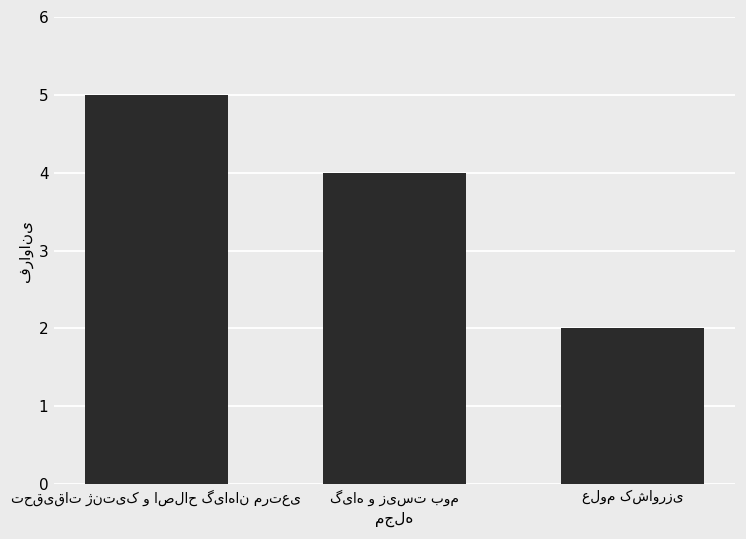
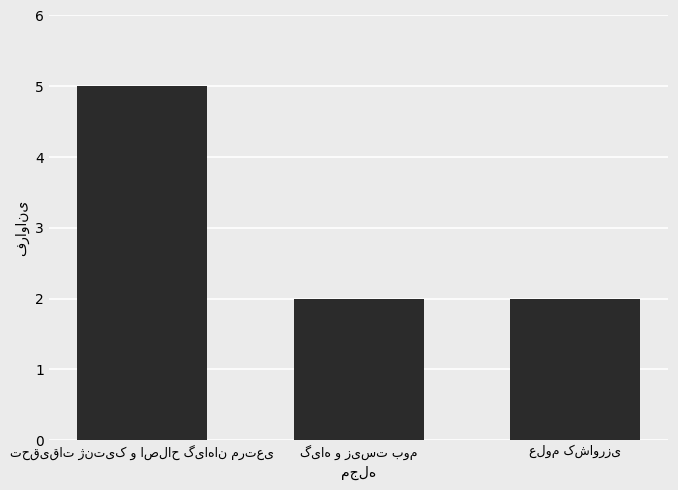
  {
    "تحقیقات ژنتیک و اصلاح گیاهان مرتعی": 5,
-   "گیاه و زیست بوم": 4,
+   "گیاه و زیست بوم": 2,
    "علوم کشاورزی": 2
  }
